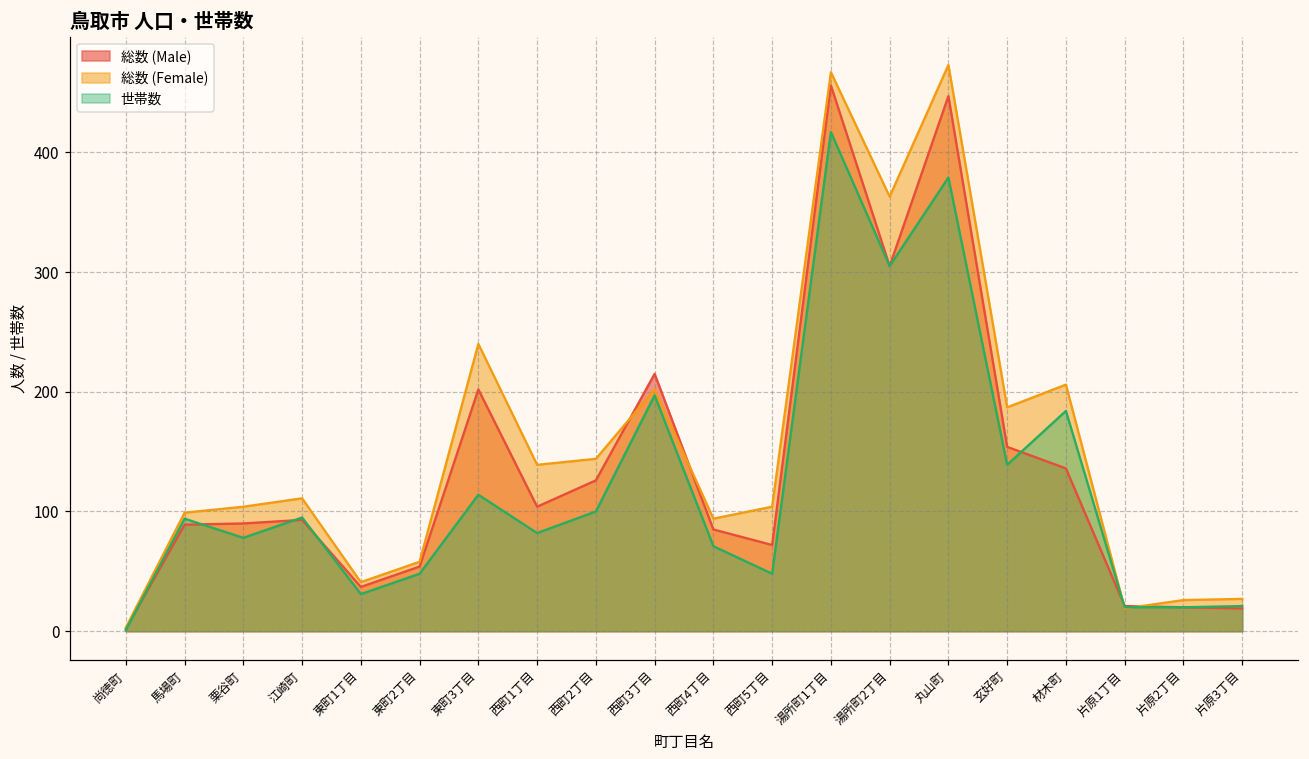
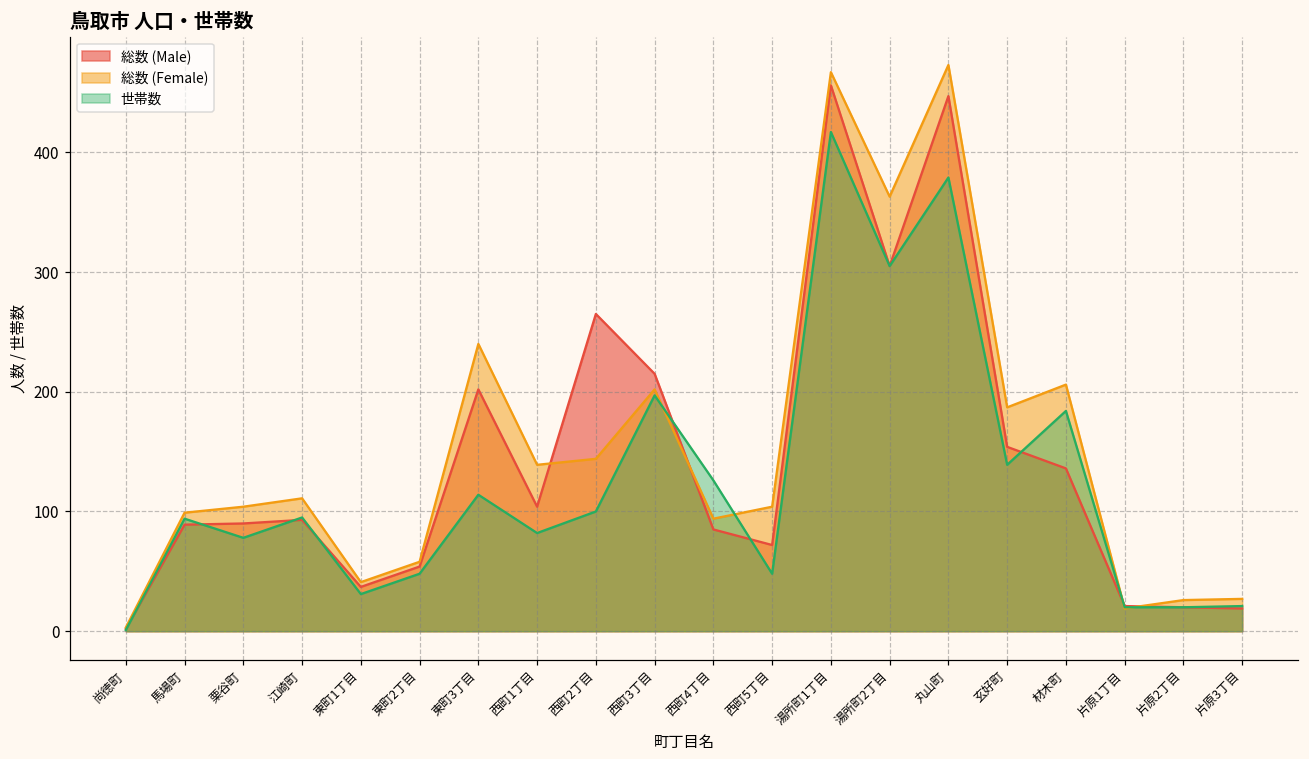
  {
    "総数 (Male)": {
      "馬場町": 89,
      "栗谷町": 90,
      "東町1丁目": 37,
      "東町2丁目": 54,
      "東町3丁目": 202,
      "西町1丁目": 104,
-     "西町2丁目": 126,
+     "西町2丁目": 265,
      "西町3丁目": 215,
      "西町4丁目": 85,
      "西町5丁目": 72,
      "湯所町1丁目": 456,
      "丸山町": 447,
      "玄好町": 154,
      "材木町": 136
    },
    "総数 (Female)": {
      "馬場町": 99,
      "栗谷町": 104,
      "江崎町": 111,
      "東町1丁目": 41,
      "東町2丁目": 58,
      "東町3丁目": 240,
      "西町1丁目": 139,
      "西町2丁目": 144,
      "西町3丁目": 202,
      "西町4丁目": 94,
      "西町5丁目": 104,
      "湯所町1丁目": 467,
      "湯所町2丁目": 363,
      "丸山町": 473,
      "玄好町": 187,
      "材木町": 206,
      "片原2丁目": 26,
      "片原3丁目": 27
    },
    "世帯数": {
      "馬場町": 94,
      "栗谷町": 78,
      "東町1丁目": 31,
      "東町2丁目": 48,
      "東町3丁目": 114,
      "西町1丁目": 82,
      "西町2丁目": 100,
      "西町3丁目": 197,
-     "西町4丁目": 71,
+     "西町4丁目": 126,
      "西町5丁目": 48,
      "湯所町1丁目": 417,
      "丸山町": 379,
      "玄好町": 139,
      "材木町": 184
    }
  }
